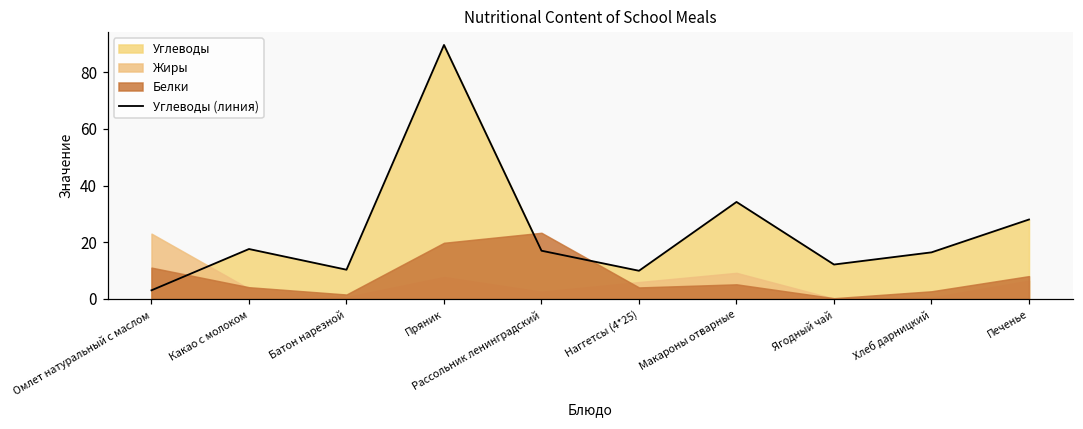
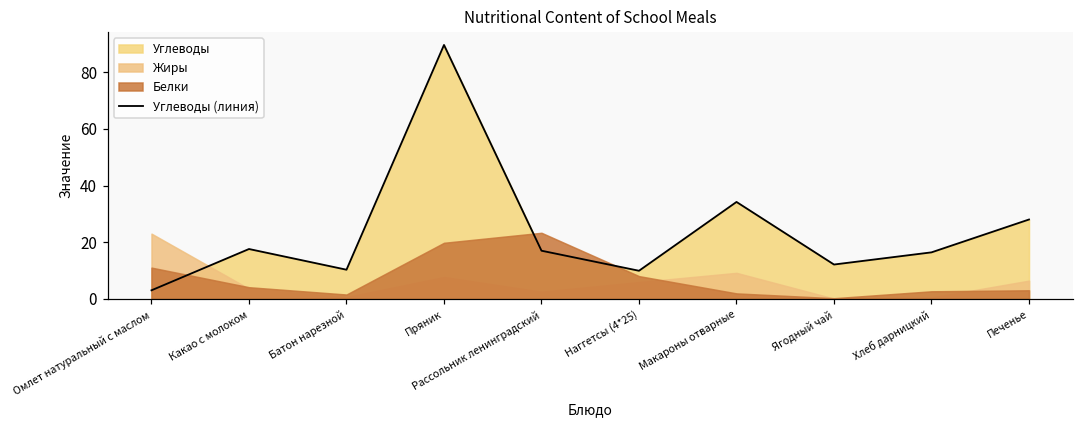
  {
    "Белки": {
      "Омлет натуральный с маслом": 11,
      "Пряник": 20,
      "Рассольник ленинградский": 23,
-     "Наггетсы (4*25)": 4,
-     "Макароны отварные": 5,
+     "Наггетсы (4*25)": 8,
+     "Макароны отварные": 2,
      "Хлеб дарницкий": 3,
-     "Печенье": 8
+     "Печенье": 3
    }
  }
